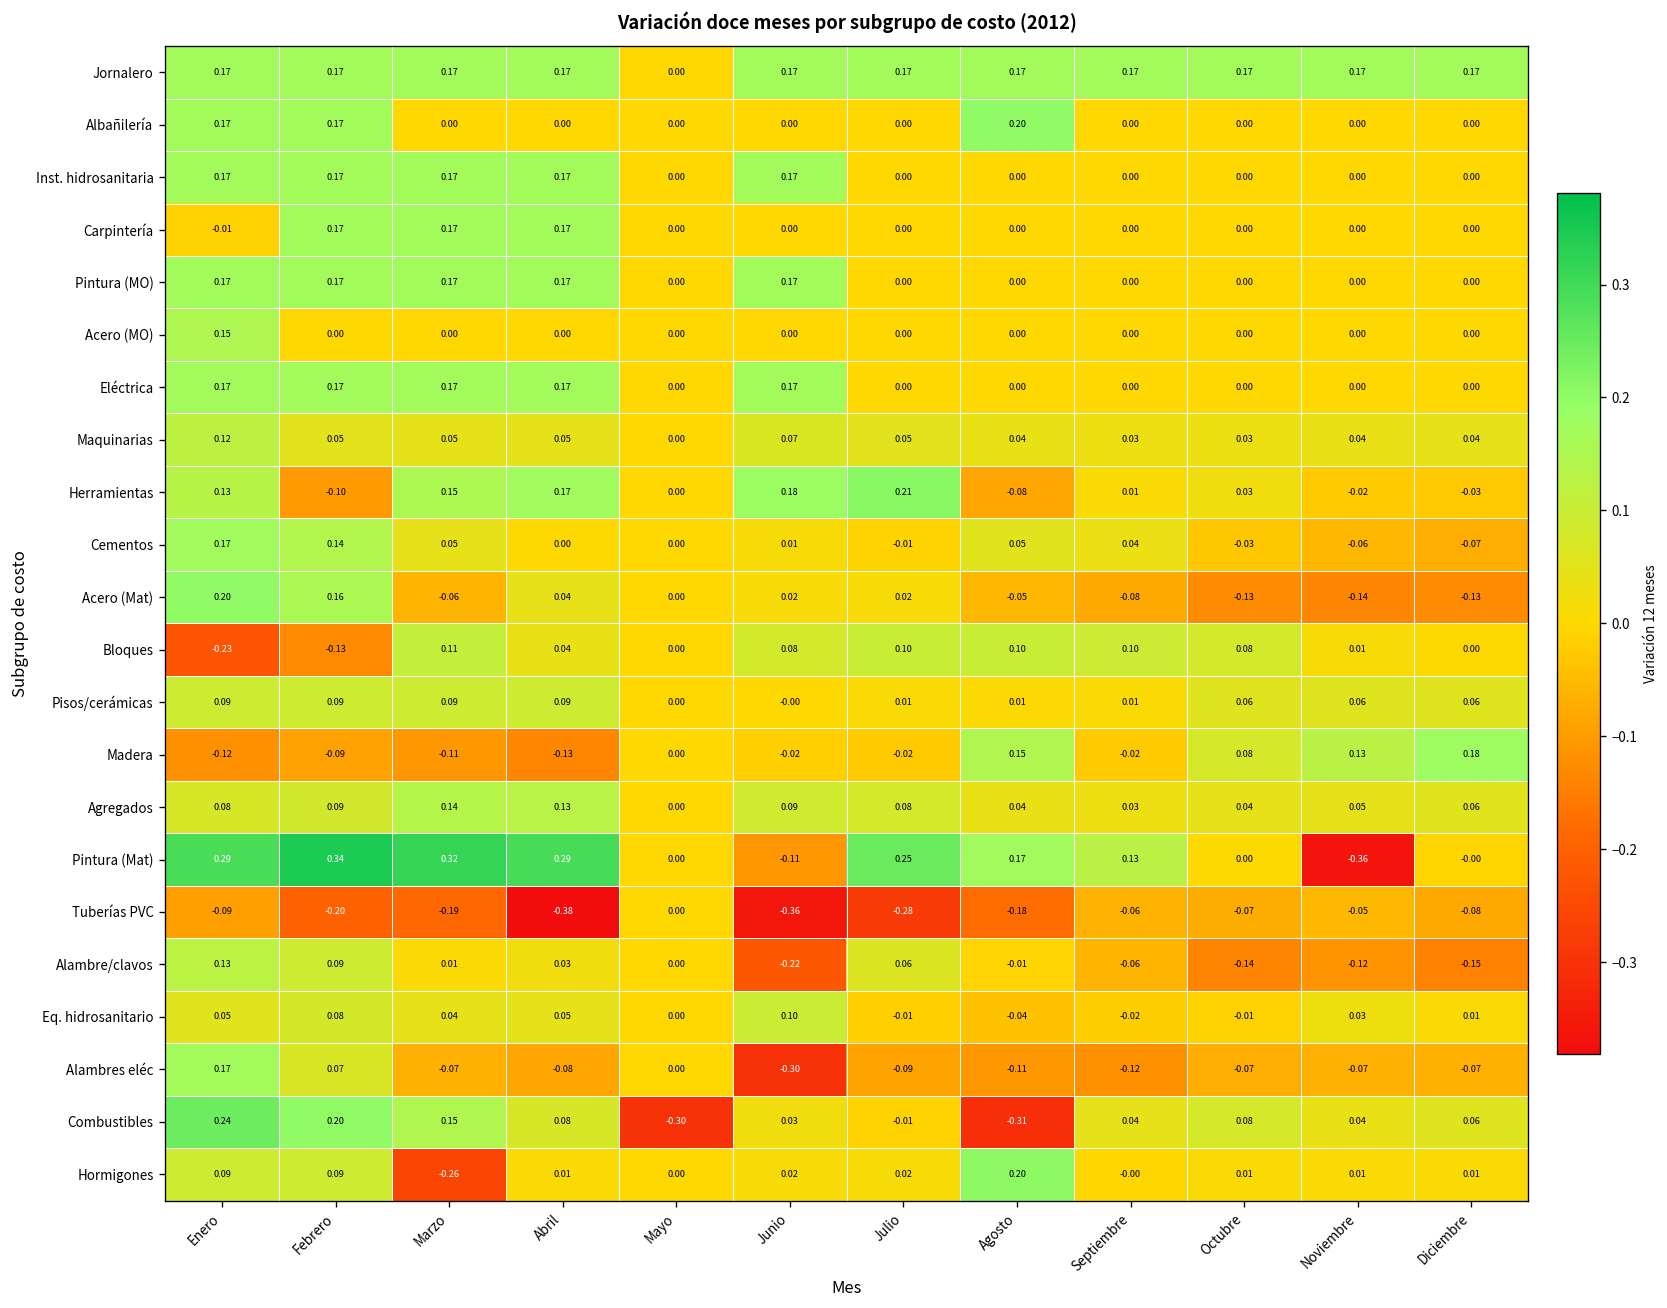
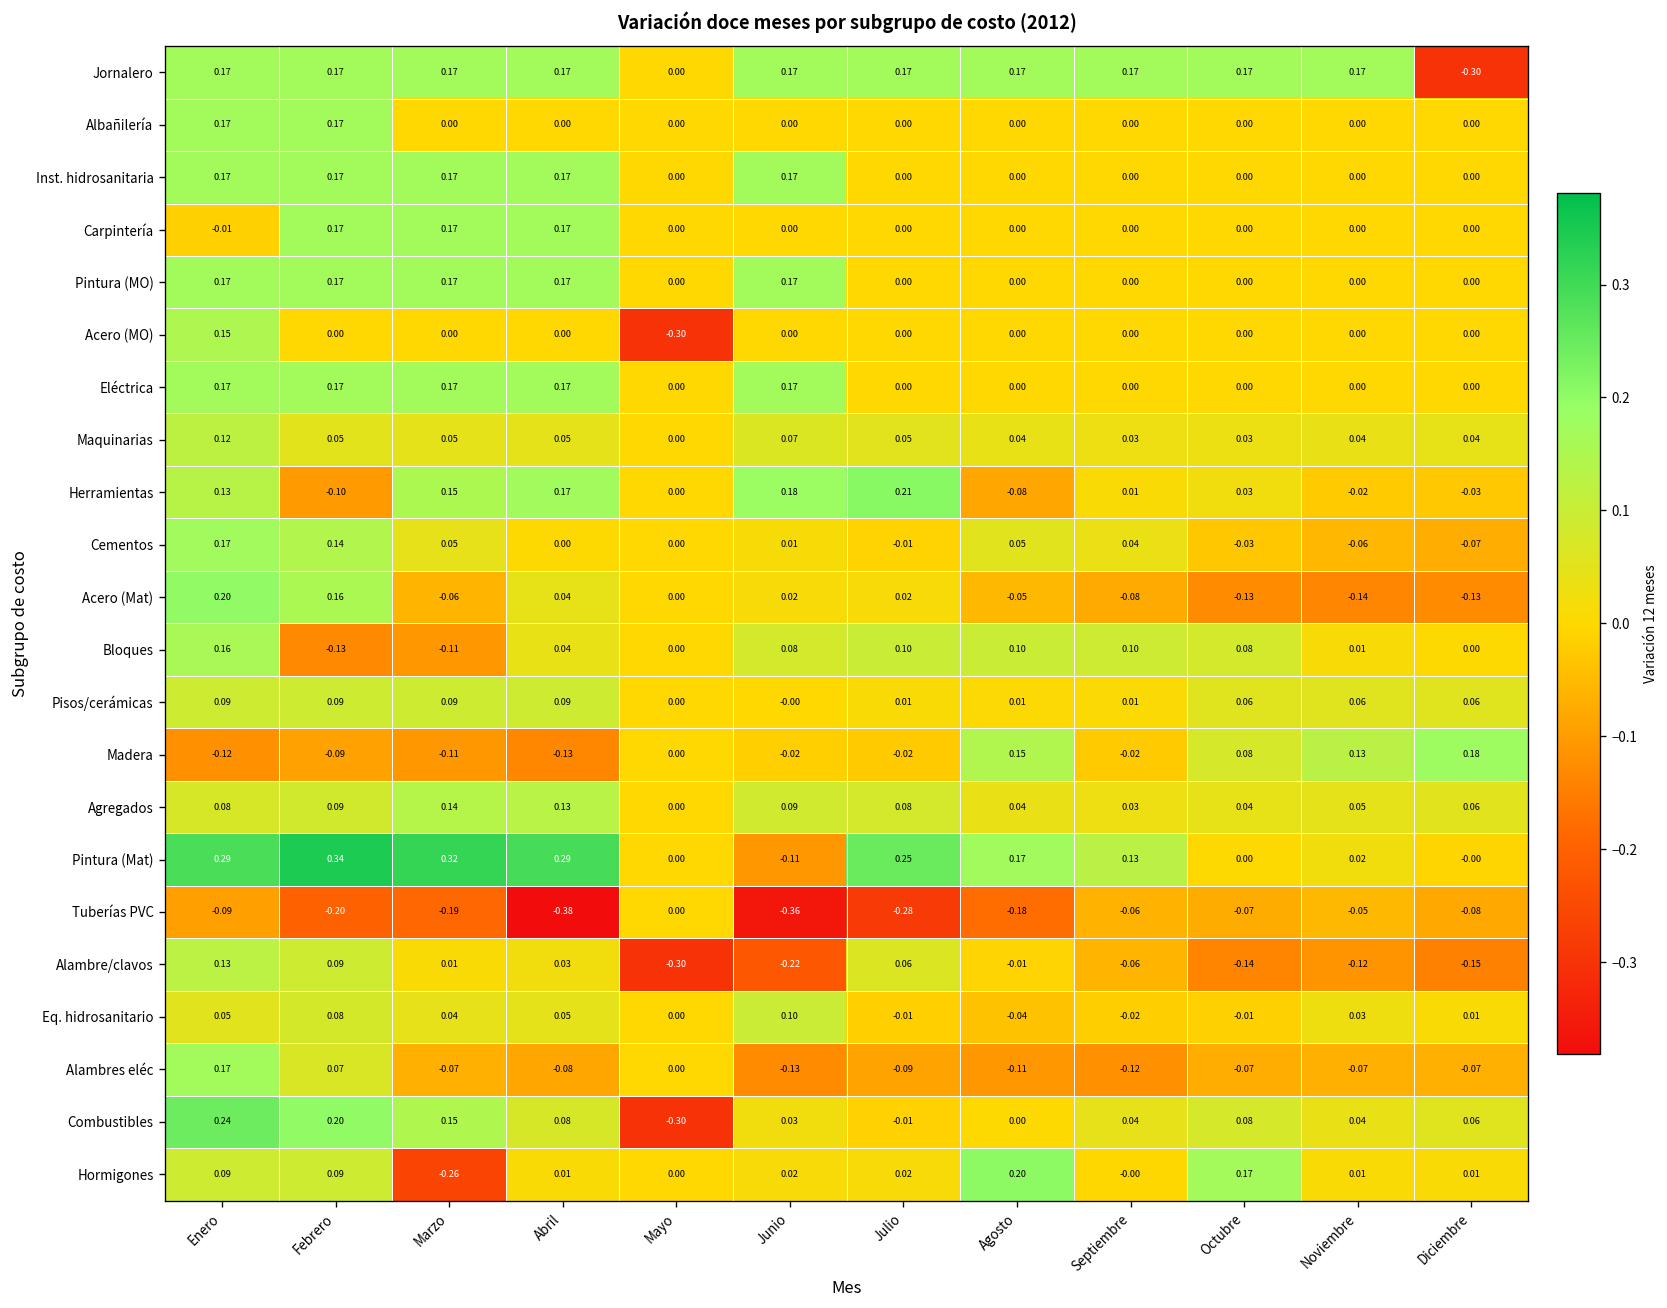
  {
    "Jornalero": {
      "Enero": 0.17,
      "Febrero": 0.17,
      "Marzo": 0.17,
      "Abril": 0.17,
      "Mayo": 0.00,
      "Junio": 0.17,
      "Julio": 0.17,
      "Agosto": 0.17,
      "Septiembre": 0.17,
      "Octubre": 0.17,
      "Noviembre": 0.17,
-     "Diciembre": 0.17
+     "Diciembre": -0.30
    },
    "Albañilería": {
      "Enero": 0.17,
      "Febrero": 0.17,
      "Marzo": 0.00,
      "Abril": 0.00,
      "Mayo": 0.00,
      "Junio": 0.00,
      "Julio": 0.00,
-     "Agosto": 0.20,
+     "Agosto": 0.00,
      "Septiembre": 0.00,
      "Octubre": 0.00,
      "Noviembre": 0.00,
      "Diciembre": 0.00
    },
    "Acero (MO)": {
      "Enero": 0.15,
      "Febrero": 0.00,
      "Marzo": 0.00,
      "Abril": 0.00,
-     "Mayo": 0.00,
+     "Mayo": -0.30,
      "Junio": 0.00,
      "Julio": 0.00,
      "Agosto": 0.00,
      "Septiembre": 0.00,
      "Octubre": 0.00,
      "Noviembre": 0.00,
      "Diciembre": 0.00
    },
    "Bloques": {
-     "Enero": -0.23,
+     "Enero": 0.16,
      "Febrero": -0.13,
-     "Marzo": 0.11,
+     "Marzo": -0.11,
      "Abril": 0.04,
      "Mayo": 0.00,
      "Junio": 0.08,
      "Julio": 0.10,
      "Agosto": 0.10,
      "Septiembre": 0.10,
      "Octubre": 0.08,
      "Noviembre": 0.01,
      "Diciembre": 0.00
    },
    "Pintura (Mat)": {
      "Enero": 0.29,
      "Febrero": 0.34,
      "Marzo": 0.32,
      "Abril": 0.29,
      "Mayo": 0.00,
      "Junio": -0.11,
      "Julio": 0.25,
      "Agosto": 0.17,
      "Septiembre": 0.13,
      "Octubre": 0.00,
-     "Noviembre": -0.36,
+     "Noviembre": 0.02,
      "Diciembre": -0.00
    },
    "Alambre/clavos": {
      "Enero": 0.13,
      "Febrero": 0.09,
      "Marzo": 0.01,
      "Abril": 0.03,
-     "Mayo": 0.00,
+     "Mayo": -0.30,
      "Junio": -0.22,
      "Julio": 0.06,
      "Agosto": -0.01,
      "Septiembre": -0.06,
      "Octubre": -0.14,
      "Noviembre": -0.12,
      "Diciembre": -0.15
    },
    "Alambres eléc": {
      "Enero": 0.17,
      "Febrero": 0.07,
      "Marzo": -0.07,
      "Abril": -0.08,
      "Mayo": 0.00,
-     "Junio": -0.30,
+     "Junio": -0.13,
      "Julio": -0.09,
      "Agosto": -0.11,
      "Septiembre": -0.12,
      "Octubre": -0.07,
      "Noviembre": -0.07,
      "Diciembre": -0.07
    },
    "Combustibles": {
      "Enero": 0.24,
      "Febrero": 0.20,
      "Marzo": 0.15,
      "Abril": 0.08,
      "Mayo": -0.30,
      "Junio": 0.03,
      "Julio": -0.01,
-     "Agosto": -0.31,
+     "Agosto": 0.00,
      "Septiembre": 0.04,
      "Octubre": 0.08,
      "Noviembre": 0.04,
      "Diciembre": 0.06
    },
    "Hormigones": {
      "Enero": 0.09,
      "Febrero": 0.09,
      "Marzo": -0.26,
      "Abril": 0.01,
      "Mayo": 0.00,
      "Junio": 0.02,
      "Julio": 0.02,
      "Agosto": 0.20,
      "Septiembre": -0.00,
-     "Octubre": 0.01,
+     "Octubre": 0.17,
      "Noviembre": 0.01,
      "Diciembre": 0.01
    }
  }
